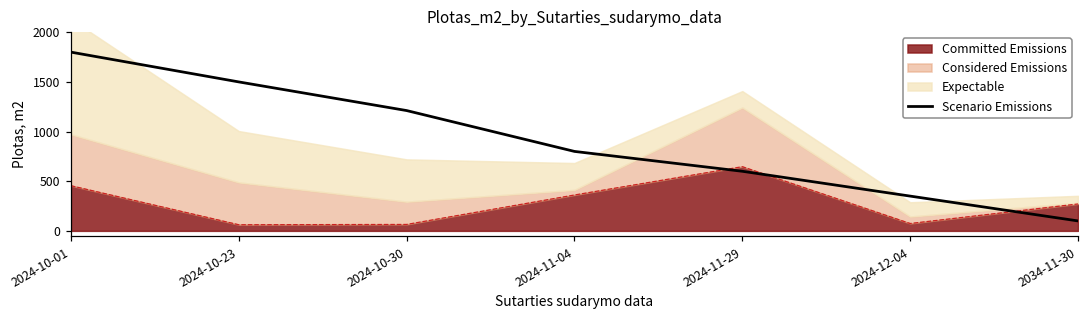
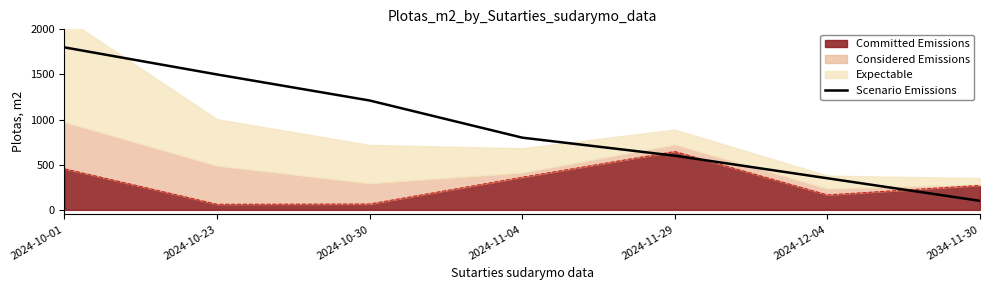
  {
    "Committed Emissions": {
      "2024-10-01": 500,
      "2024-10-23": 100,
      "2024-10-30": 100,
      "2024-11-04": 400,
      "2024-11-29": 600,
-     "2024-12-04": 100
+     "2024-12-04": 200
    },
    "Scenario Emissions": {
      "2024-10-01": 1800,
      "2024-10-23": 1500,
      "2024-10-30": 1200,
      "2024-11-04": 800,
      "2024-11-29": 600,
      "2024-12-04": 400,
      "2034-11-30": 100
    },
    "Considered Emissions": {
      "2024-10-01": 500,
      "2024-10-23": 400,
      "2024-10-30": 200,
      "2024-11-04": 100,
-     "2024-11-29": 600,
+     "2024-11-29": 100,
      "2024-12-04": 100
    },
    "Expectable": {
      "2024-10-23": 500,
      "2024-10-30": 400,
      "2024-11-04": 300,
      "2024-11-29": 200,
      "2024-12-04": 100,
      "2034-11-30": 100
    }
  }
